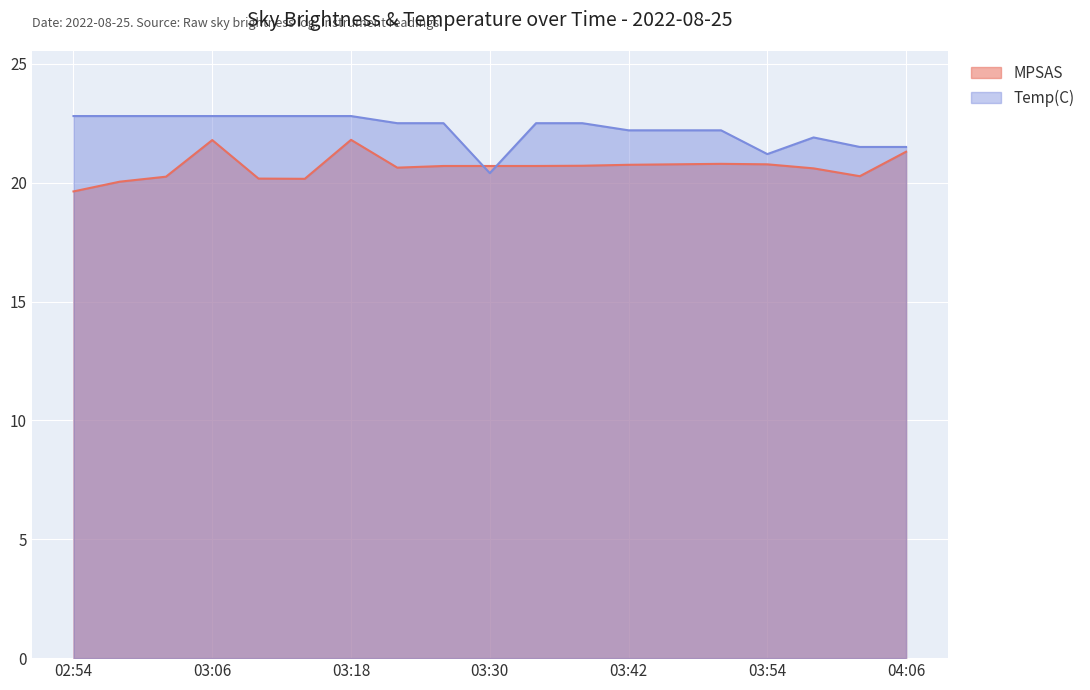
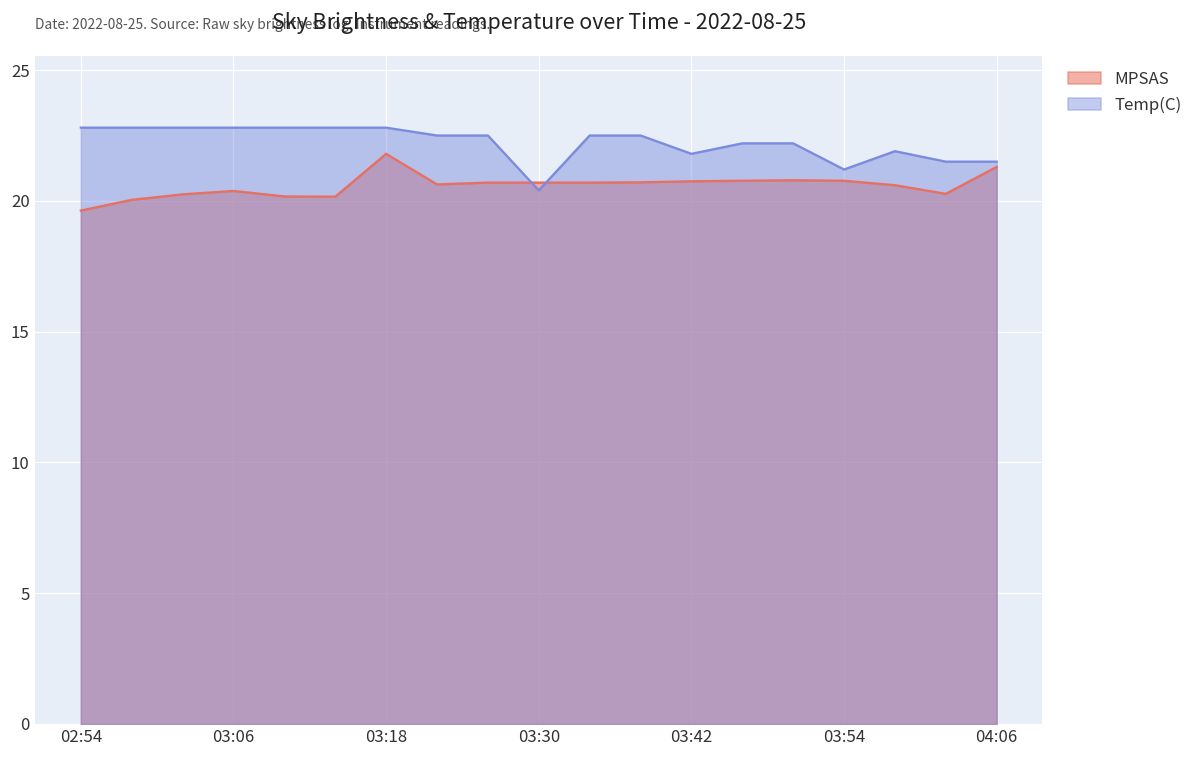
  {
    "MPSAS": {
      "02:54": 19.6,
-     "03:06": 21.8,
+     "03:06": 20.4,
      "03:18": 21.8,
      "03:30": 20.7,
      "03:42": 20.8,
      "03:54": 20.8,
      "04:06": 21.3
    },
    "Temp(C)": {
      "02:54": 22.8,
      "03:06": 22.8,
      "03:18": 22.8,
      "03:30": 20.4,
-     "03:42": 22.2,
+     "03:42": 21.8,
      "03:54": 21.2,
      "04:06": 21.5
    }
  }
